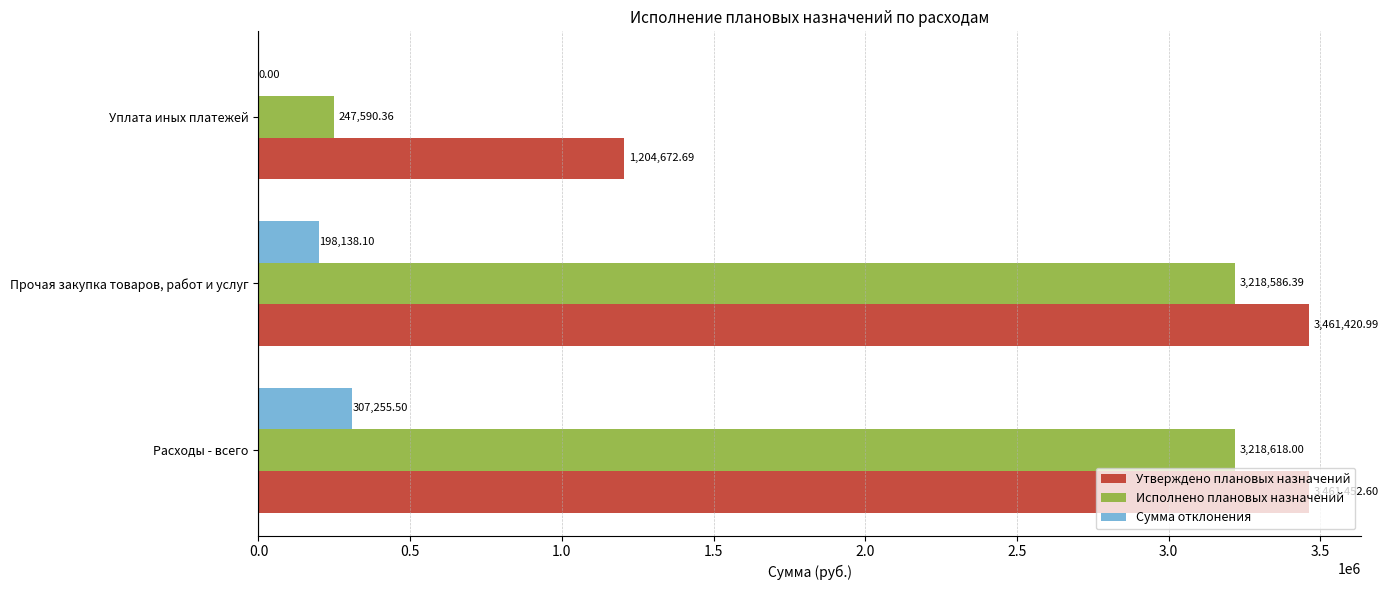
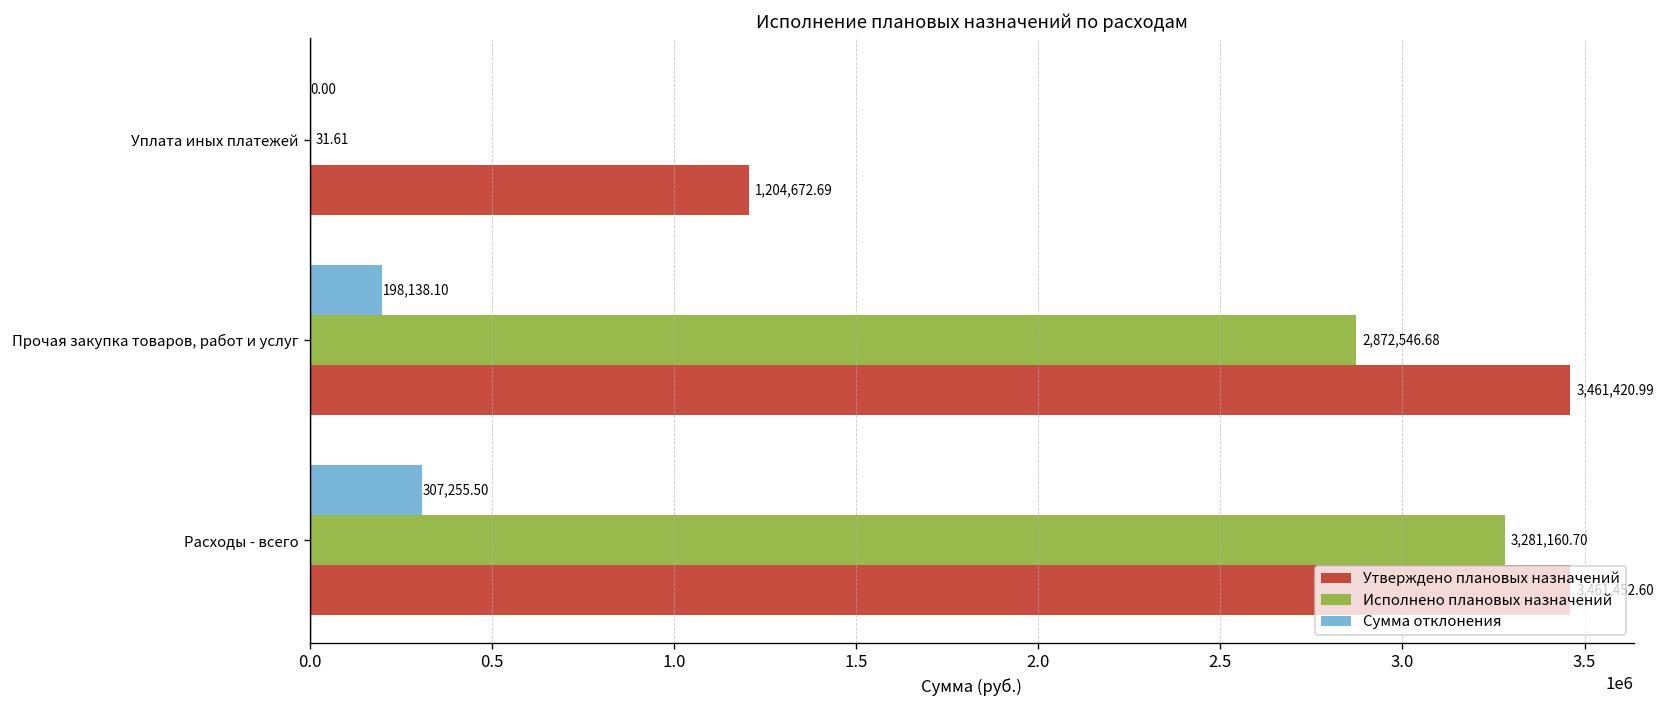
  {
    "Утверждено плановых назначений": {
      "Уплата иных платежей": "1,204,672.69",
      "Прочая закупка товаров, работ и услуг": "3,461,420.99"
    },
    "Исполнено плановых назначений": {
-     "Уплата иных платежей": "247,590.36",
-     "Прочая закупка товаров, работ и услуг": "3,218,586.39",
-     "Расходы - всего": "3,218,618.00"
+     "Уплата иных платежей": "31.61",
+     "Прочая закупка товаров, работ и услуг": "2,872,546.68",
+     "Расходы - всего": "3,281,160.70"
    },
    "Сумма отклонения": {
      "Уплата иных платежей": "0.00",
      "Прочая закупка товаров, работ и услуг": "198,138.10",
      "Расходы - всего": "307,255.50"
    }
  }
